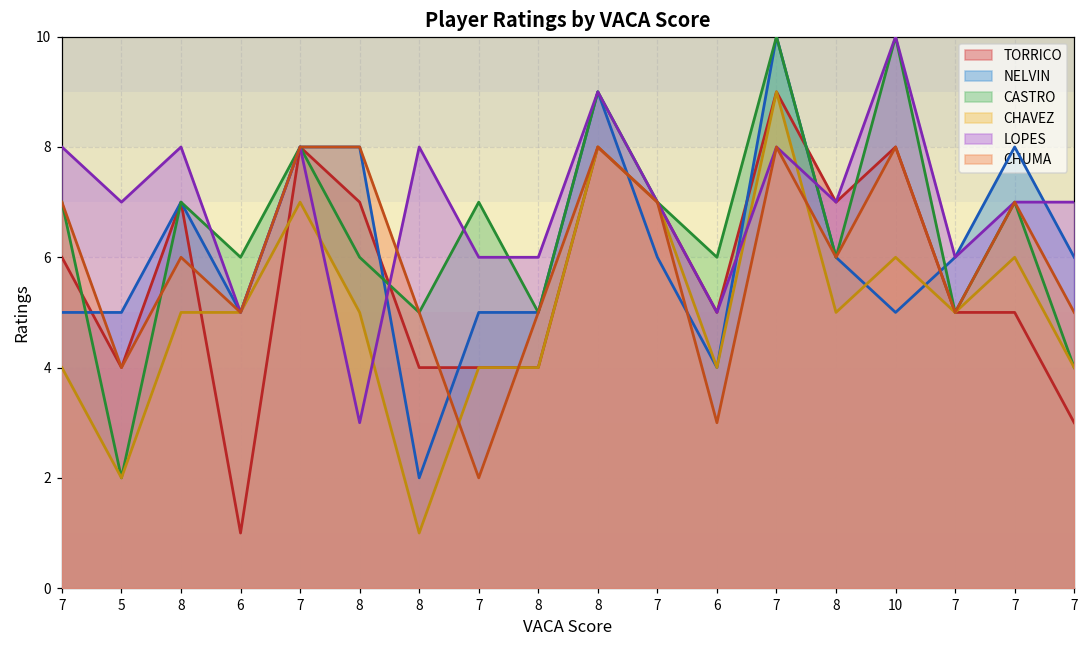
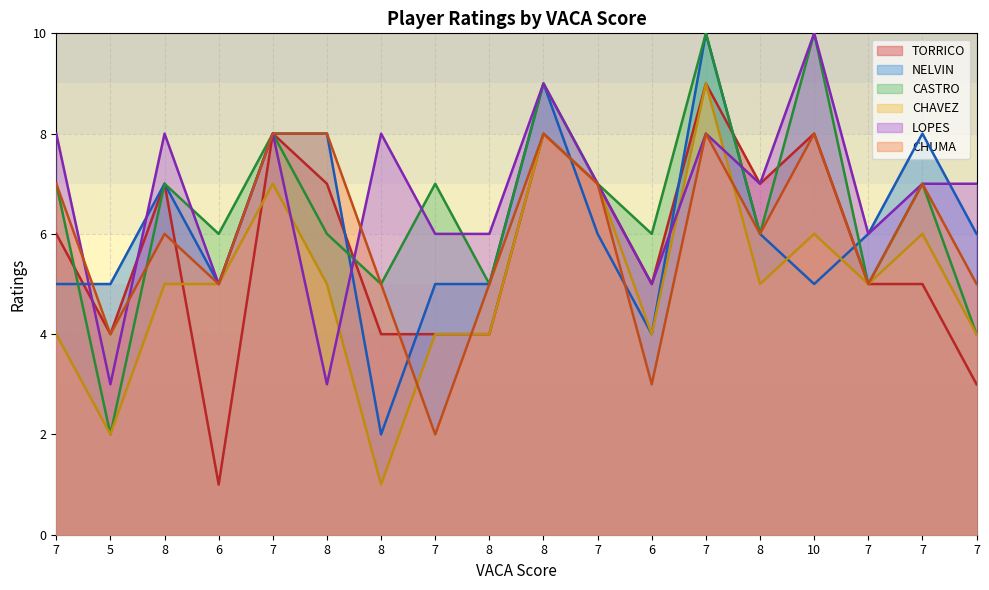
  {
    "NELVIN": {
      "5": 5,
      "10": 5
    },
    "LOPES": {
-     "5": 7
+     "5": 3
    }
  }
